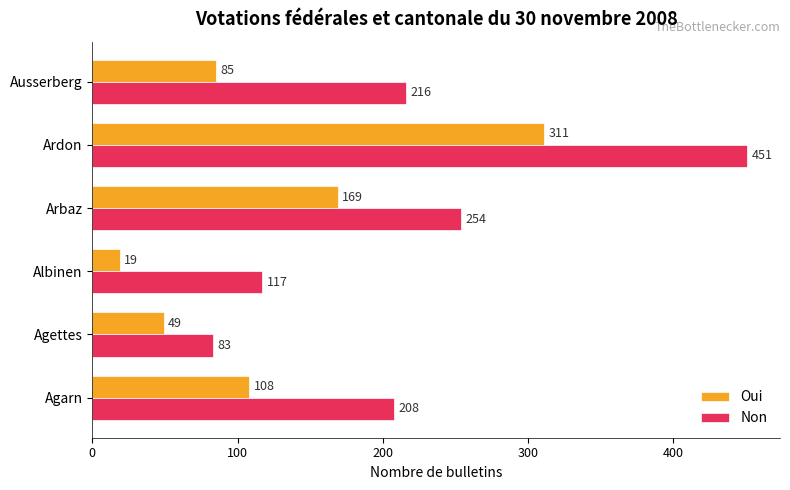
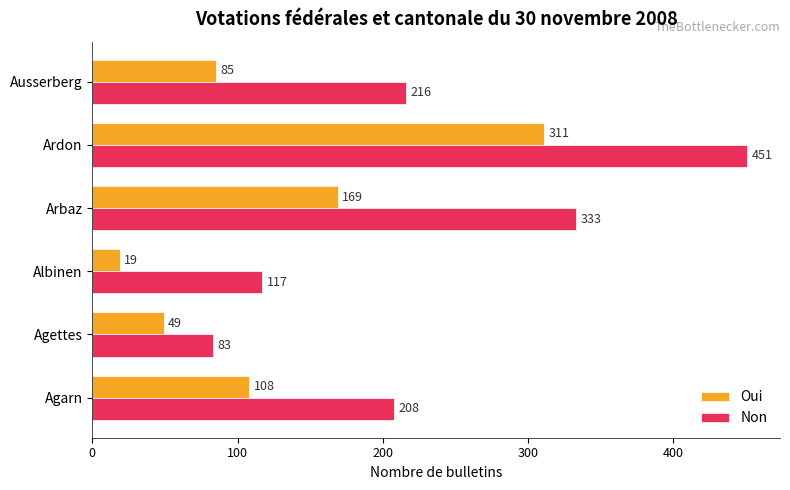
  {
    "Oui": {
      "Ausserberg": 85,
      "Ardon": 311,
      "Arbaz": 169,
      "Albinen": 19,
      "Agettes": 49,
      "Agarn": 108
    },
    "Non": {
      "Ausserberg": 216,
      "Ardon": 451,
-     "Arbaz": 254,
+     "Arbaz": 333,
      "Albinen": 117,
      "Agettes": 83,
      "Agarn": 208
    }
  }
